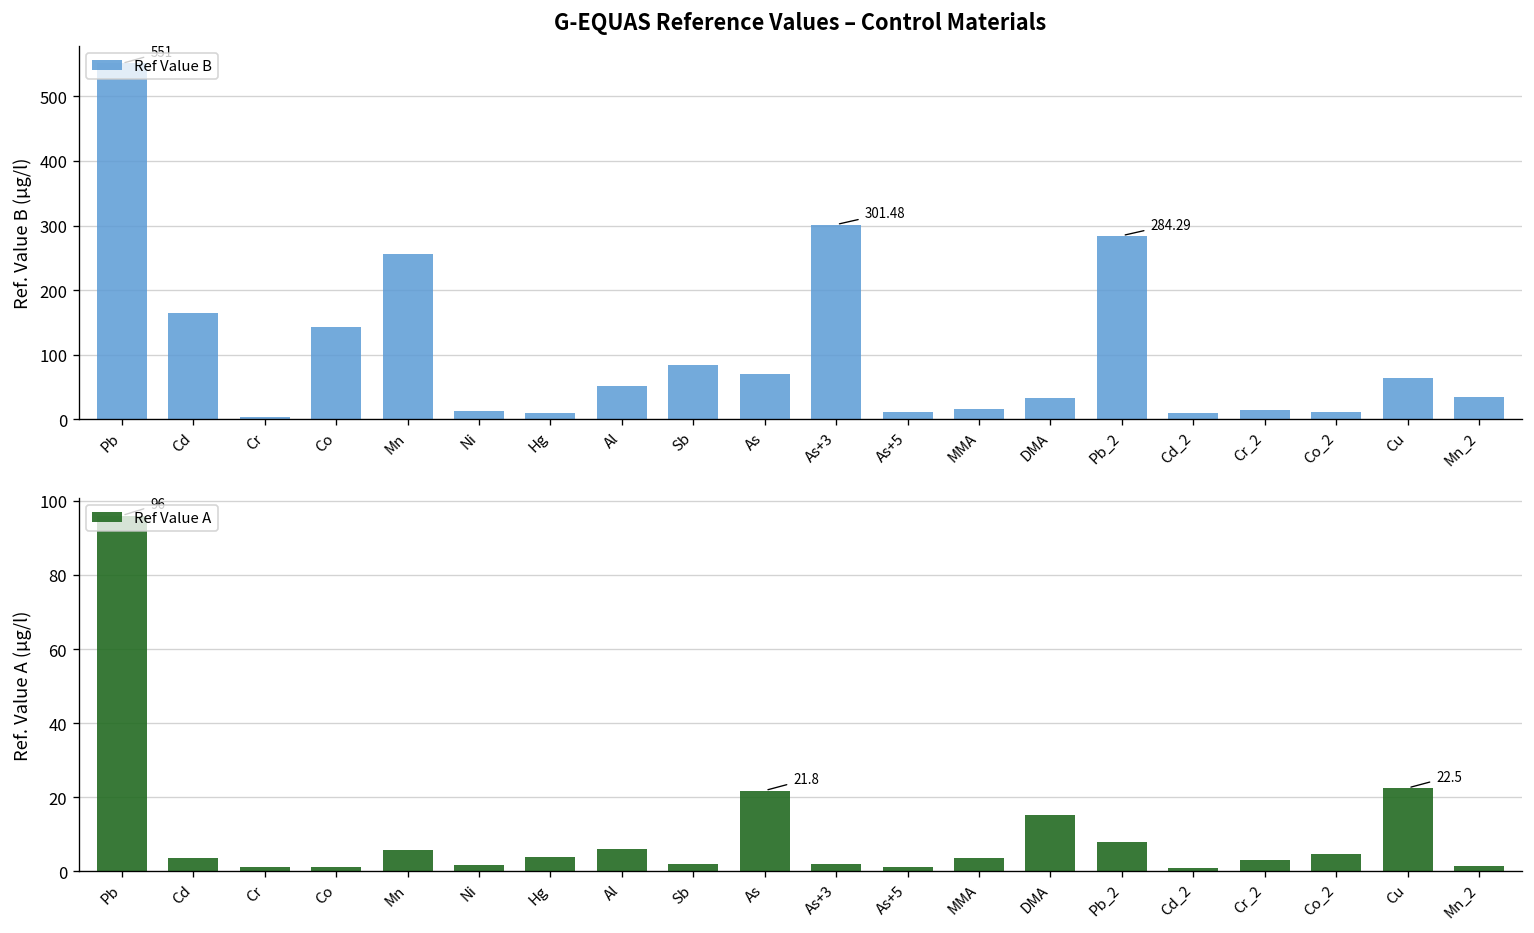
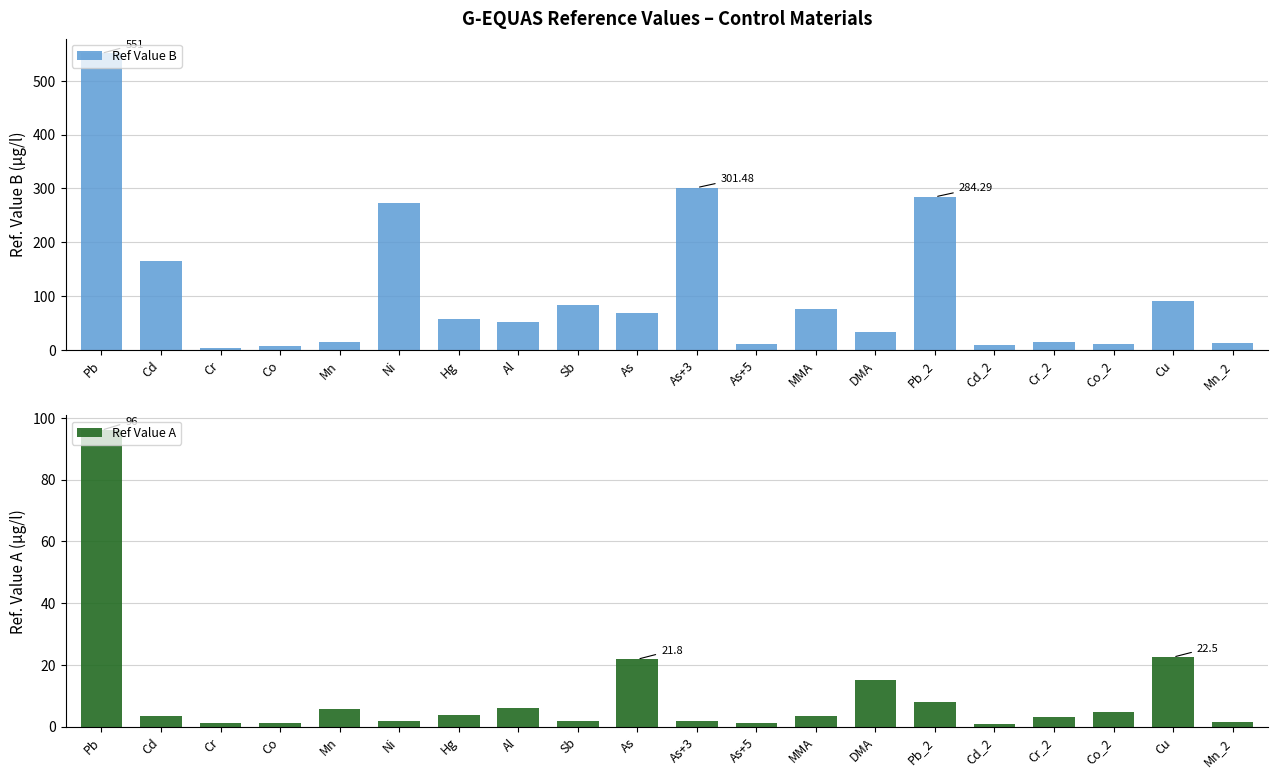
  {
    "G-EQUAS Reference Values – Control Materials": {
      "Cd": 170,
-     "Co": 140,
-     "Mn": 260,
-     "Ni": 10,
-     "Hg": 10,
+     "Co": 10,
+     "Mn": 10,
+     "Ni": 270,
+     "Hg": 60,
      "Al": 50,
      "Sb": 80,
      "As": 70,
      "As+5": 10,
-     "MMA": 20,
+     "MMA": 80,
      "DMA": 30,
      "Cd_2": 10,
      "Cr_2": 10,
      "Co_2": 10,
-     "Cu": 60,
-     "Mn_2": 40
+     "Cu": 90,
+     "Mn_2": 10
    }
  }
